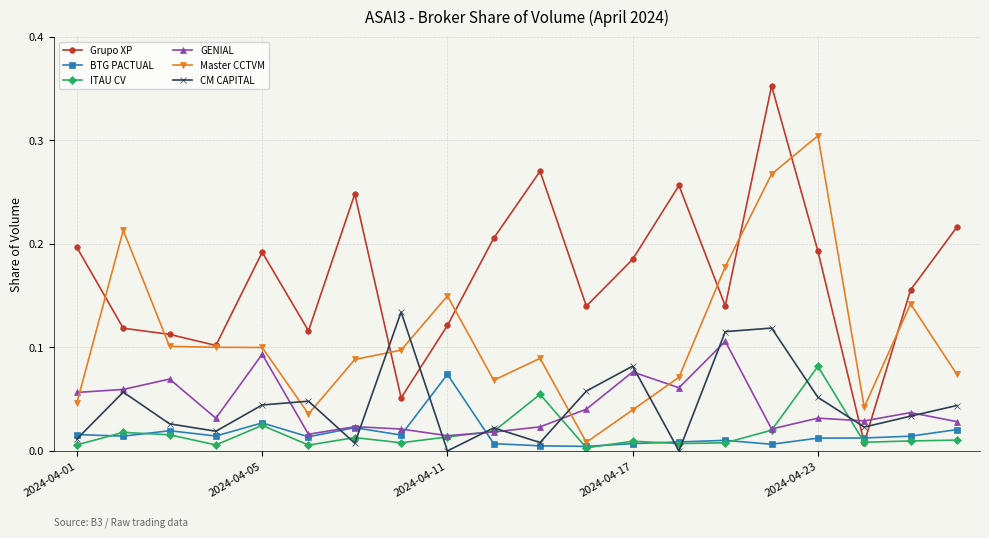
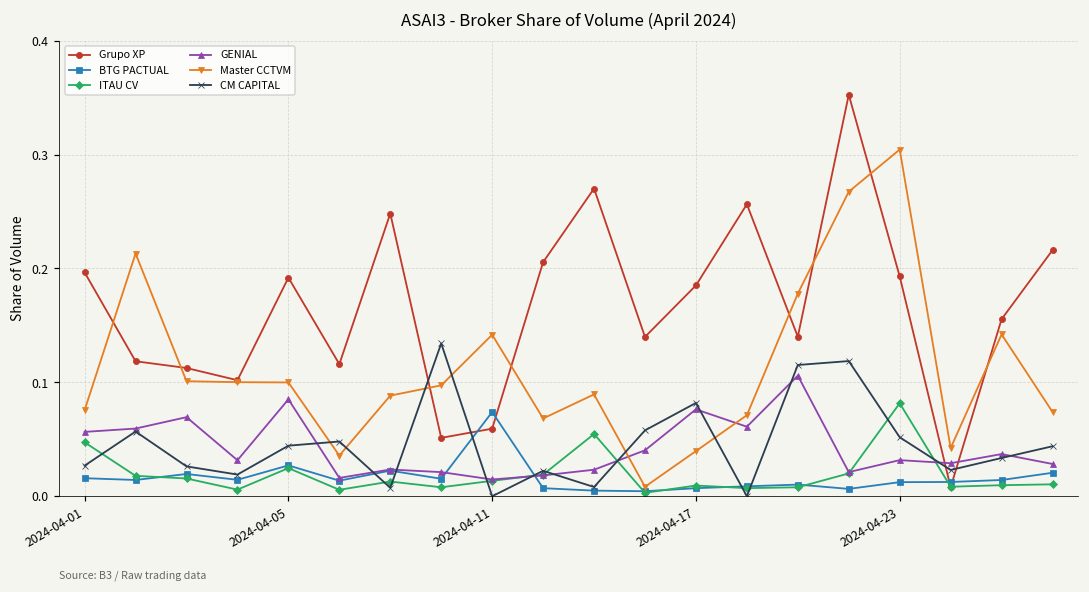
  {
    "Grupo XP": {
      "2024-04-01": 0.197,
      "2024-04-05": 0.192,
-     "2024-04-11": 0.121,
+     "2024-04-11": 0.059,
      "2024-04-17": 0.185,
      "2024-04-23": 0.193
    },
    "BTG PACTUAL": {
      "2024-04-01": 0.016,
      "2024-04-11": 0.074,
      "2024-04-23": 0.012
    },
    "ITAU CV": {
-     "2024-04-01": 0.006,
+     "2024-04-01": 0.047,
      "2024-04-23": 0.082
    },
    "GENIAL": {
      "2024-04-01": 0.057,
-     "2024-04-05": 0.093,
+     "2024-04-05": 0.085,
      "2024-04-17": 0.076,
      "2024-04-23": 0.032
    },
    "Master CCTVM": {
-     "2024-04-01": 0.047,
+     "2024-04-01": 0.076,
      "2024-04-05": 0.100,
-     "2024-04-11": 0.150,
+     "2024-04-11": 0.142,
      "2024-04-17": 0.040,
      "2024-04-23": 0.304
    },
    "CM CAPITAL": {
-     "2024-04-01": 0.012,
+     "2024-04-01": 0.027,
      "2024-04-05": 0.044,
      "2024-04-11": 0.000,
      "2024-04-17": 0.082,
      "2024-04-23": 0.052
    }
  }
